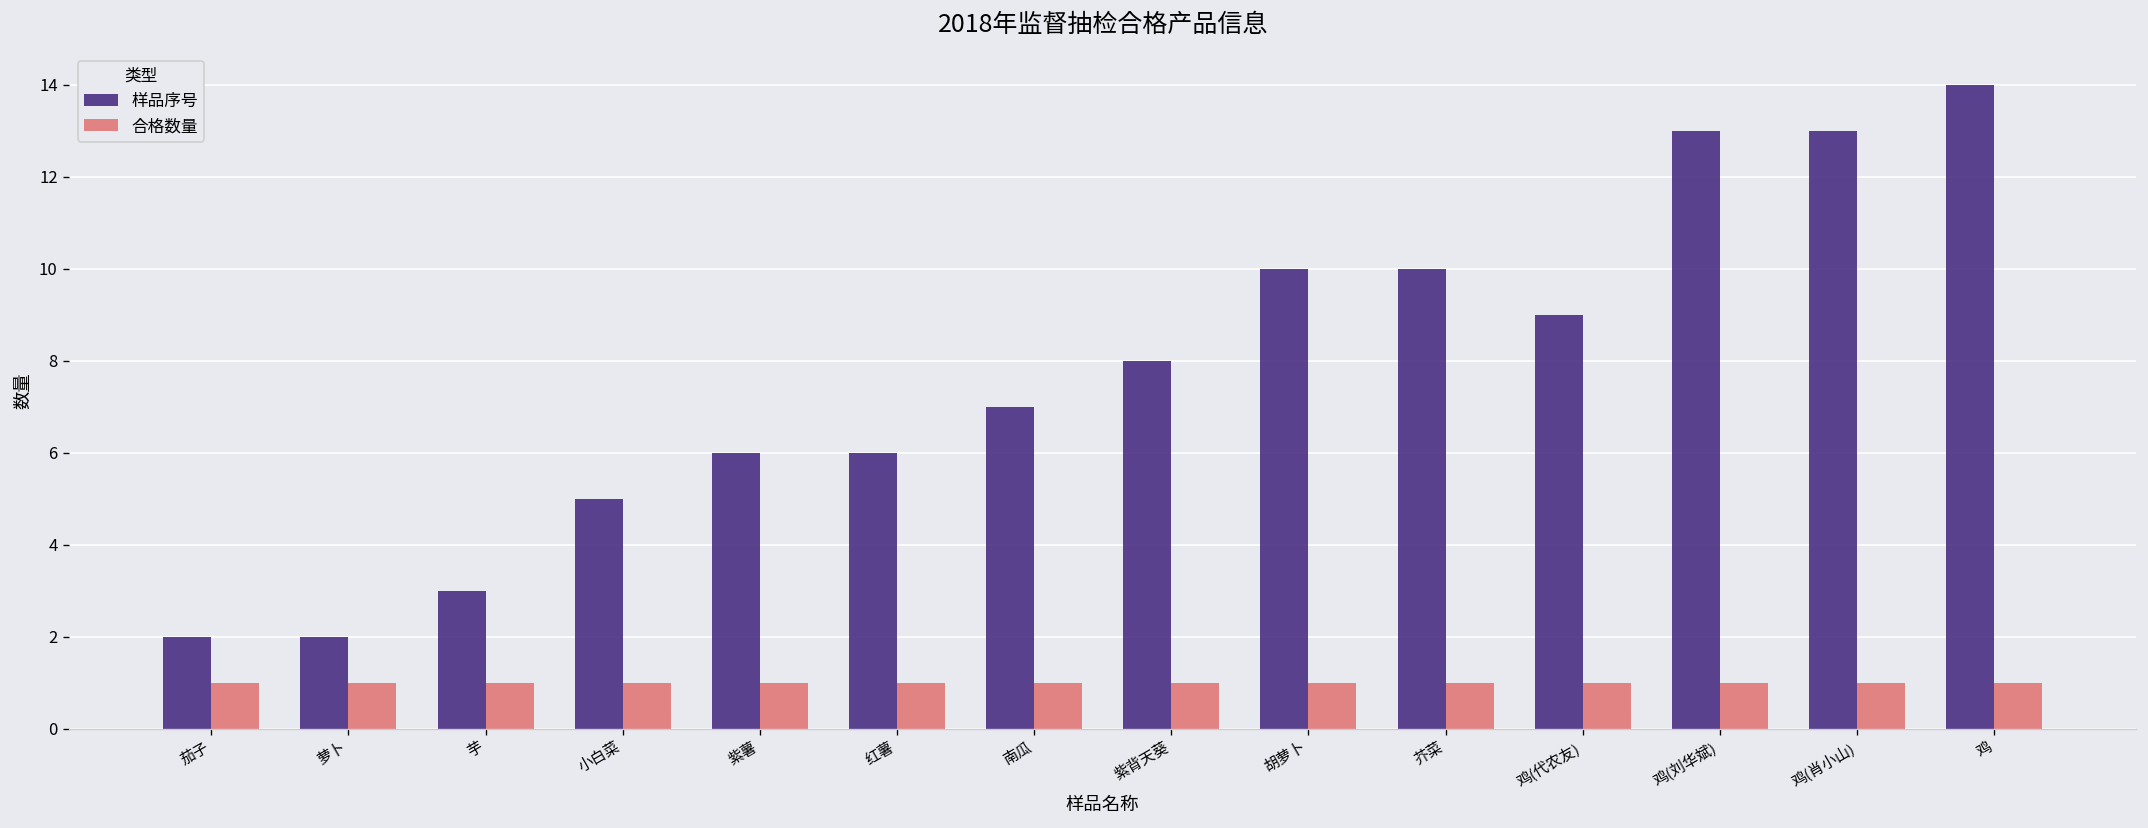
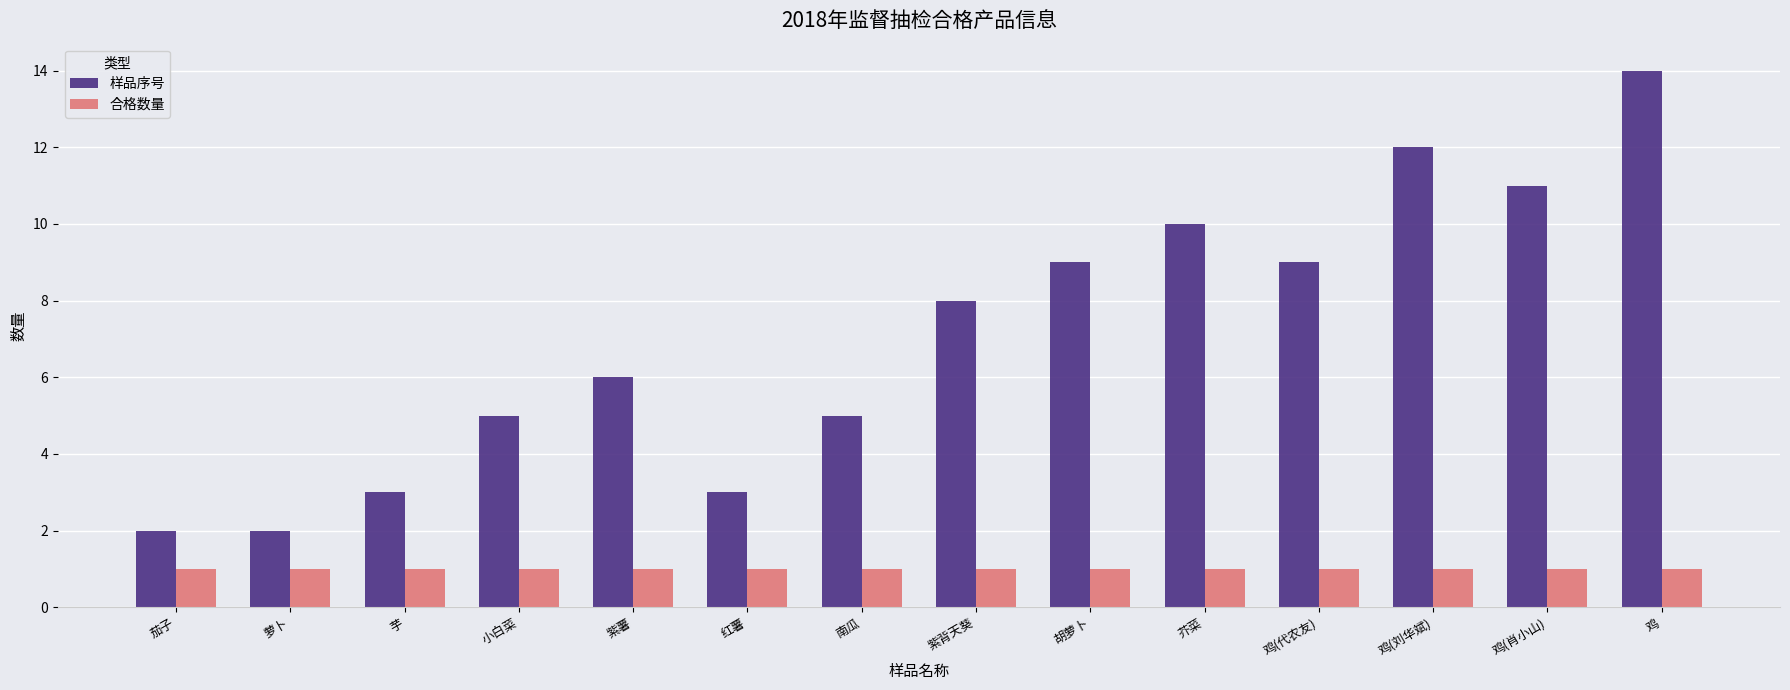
  {
    "样品序号": {
      "茄子": 2,
      "萝卜": 2,
      "芋": 3,
      "小白菜": 5,
      "紫薯": 6,
-     "红薯": 6,
-     "南瓜": 7,
+     "红薯": 3,
+     "南瓜": 5,
      "紫背天葵": 8,
-     "胡萝卜": 10,
+     "胡萝卜": 9,
      "芥菜": 10,
      "鸡(代农友)": 9,
-     "鸡(刘华斌)": 13,
-     "鸡(肖小山)": 13,
+     "鸡(刘华斌)": 12,
+     "鸡(肖小山)": 11,
      "鸡": 14
    },
    "合格数量": {
      "茄子": 1,
      "萝卜": 1,
      "芋": 1,
      "小白菜": 1,
      "紫薯": 1,
      "红薯": 1,
      "南瓜": 1,
      "紫背天葵": 1,
      "胡萝卜": 1,
      "芥菜": 1,
      "鸡(代农友)": 1,
      "鸡(刘华斌)": 1,
      "鸡(肖小山)": 1,
      "鸡": 1
    }
  }
